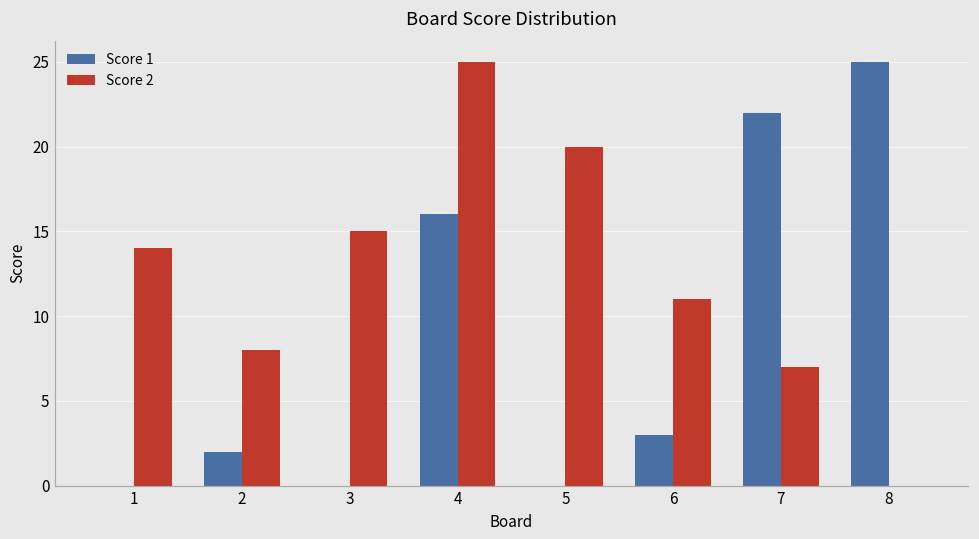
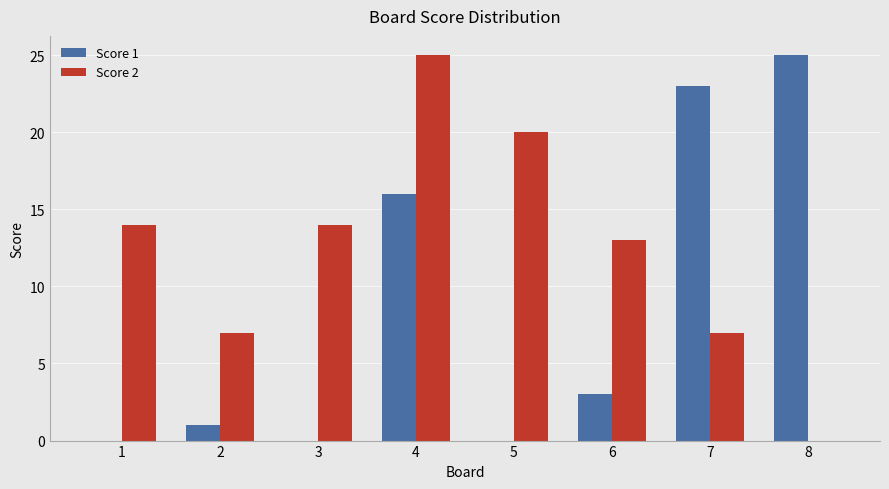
  {
    "Score 1": {
      "1": 0,
-     "2": 2,
+     "2": 1,
      "3": 0,
      "4": 16,
      "5": 0,
      "6": 3,
-     "7": 22,
+     "7": 23,
      "8": 25
    },
    "Score 2": {
      "1": 14,
-     "2": 8,
-     "3": 15,
+     "2": 7,
+     "3": 14,
      "4": 25,
      "5": 20,
-     "6": 11,
+     "6": 13,
      "7": 7,
      "8": 0
    }
  }
